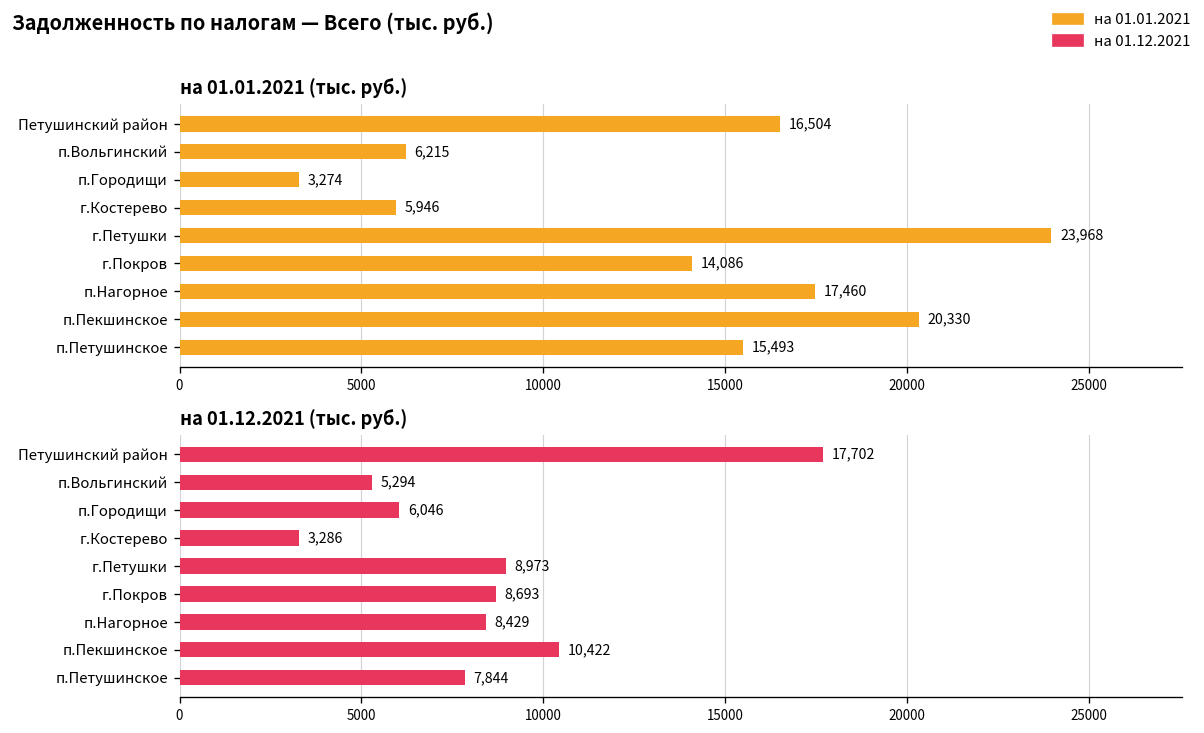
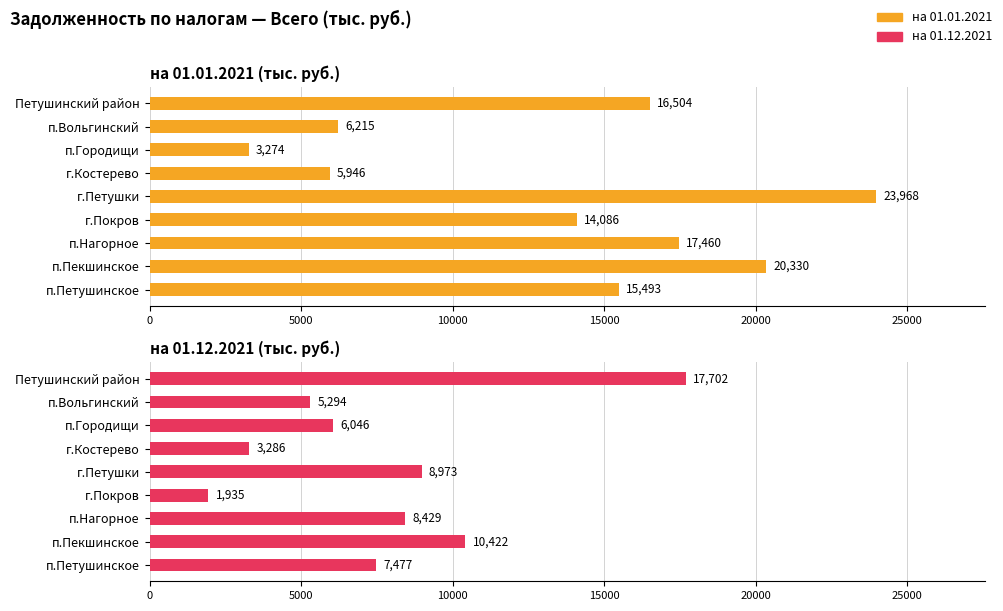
  {
    "на 01.01.2021 (тыс. руб.)": {
      "Петушинский район": "16,504",
      "п.Вольгинский": "6,215",
      "п.Городищи": "3,274",
      "г.Костерево": "5,946",
      "г.Петушки": "23,968",
      "г.Покров": "14,086",
      "п.Нагорное": "17,460",
      "п.Пекшинское": "20,330",
      "п.Петушинское": "15,493"
    },
    "на 01.12.2021 (тыс. руб.)": {
      "Петушинский район": "17,702",
      "п.Вольгинский": "5,294",
      "п.Городищи": "6,046",
      "г.Костерево": "3,286",
      "г.Петушки": "8,973",
-     "г.Покров": "8,693",
+     "г.Покров": "1,935",
      "п.Нагорное": "8,429",
      "п.Пекшинское": "10,422",
-     "п.Петушинское": "7,844"
+     "п.Петушинское": "7,477"
    }
  }
